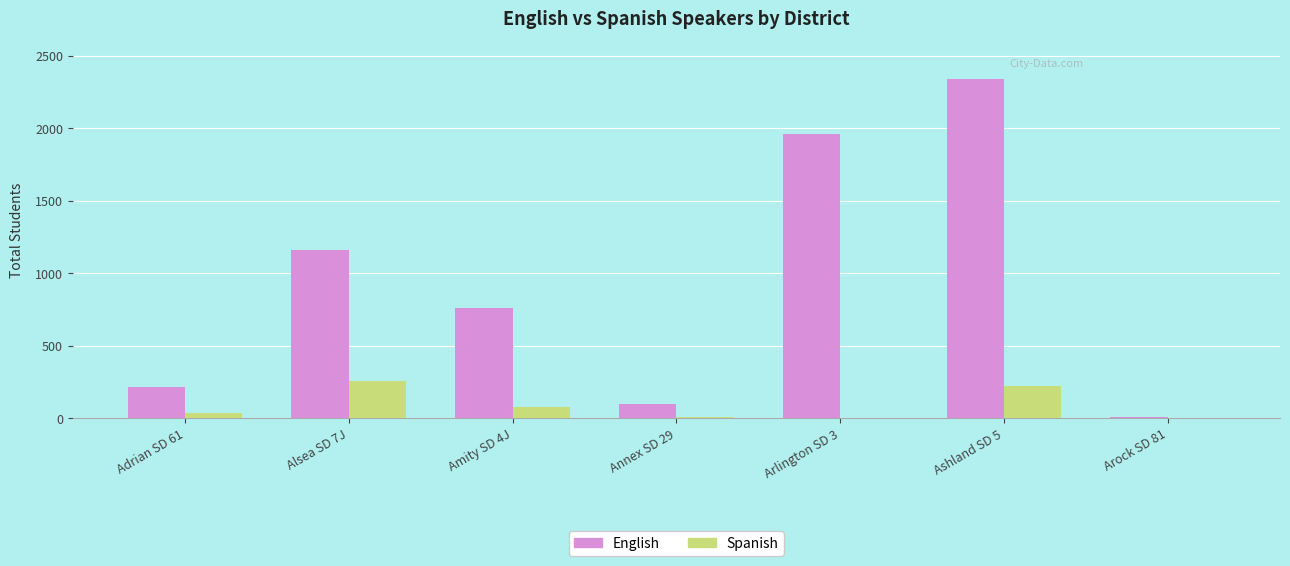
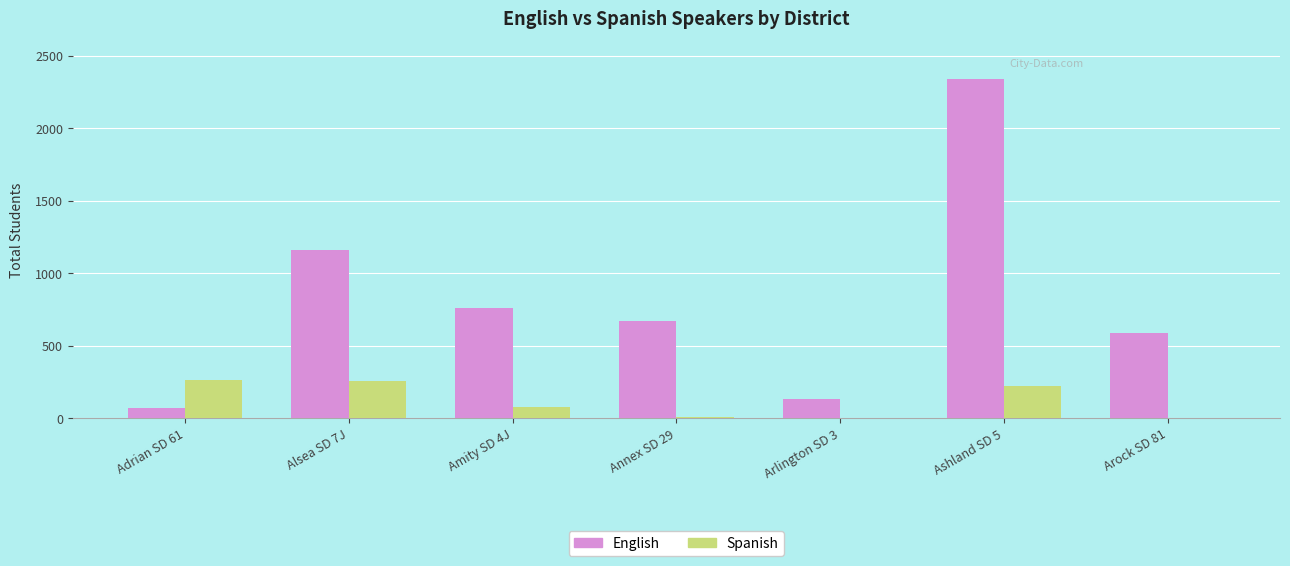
  {
    "English": {
-     "Adrian SD 61": 220,
+     "Adrian SD 61": 80,
      "Alsea SD 7J": 1160,
      "Amity SD 4J": 760,
-     "Annex SD 29": 100,
-     "Arlington SD 3": 1960,
+     "Annex SD 29": 670,
+     "Arlington SD 3": 130,
      "Ashland SD 5": 2340,
-     "Arock SD 81": 10
+     "Arock SD 81": 590
    },
    "Spanish": {
-     "Adrian SD 61": 40,
+     "Adrian SD 61": 260,
      "Alsea SD 7J": 260,
      "Amity SD 4J": 80,
      "Arlington SD 3": 0,
      "Ashland SD 5": 220,
      "Arock SD 81": 0
    }
  }
